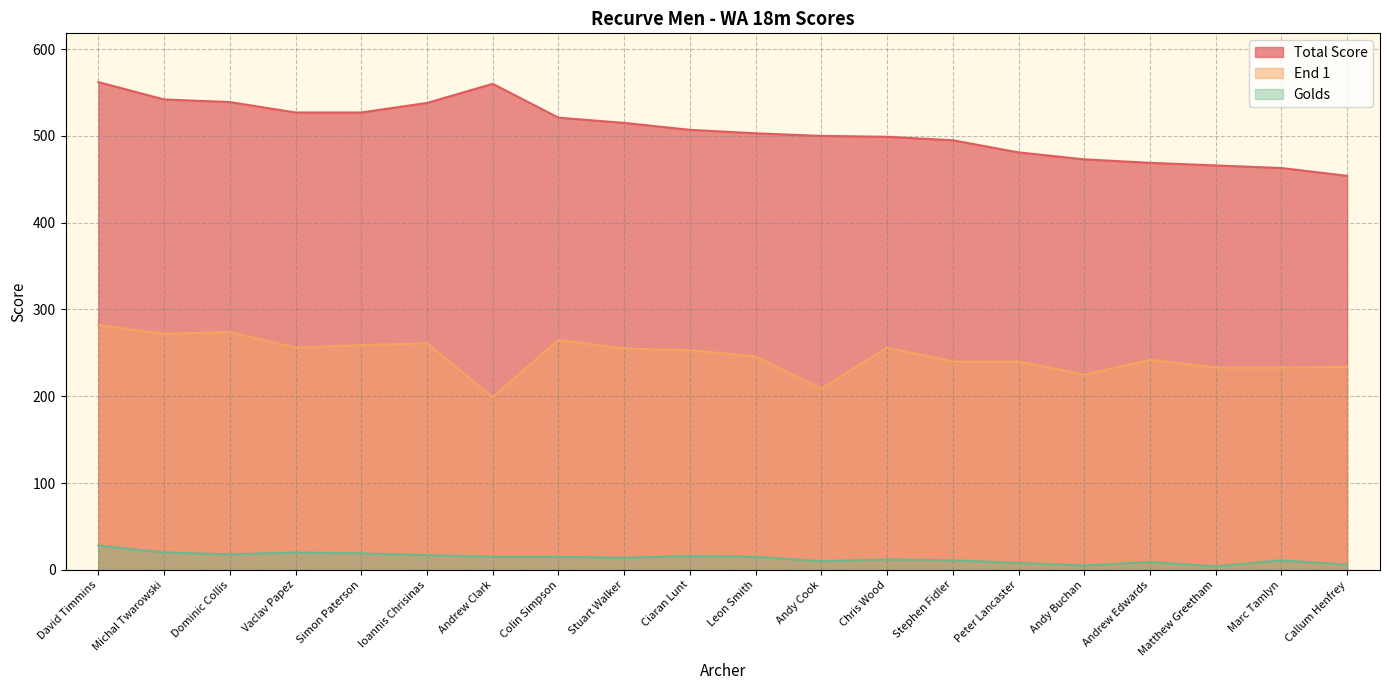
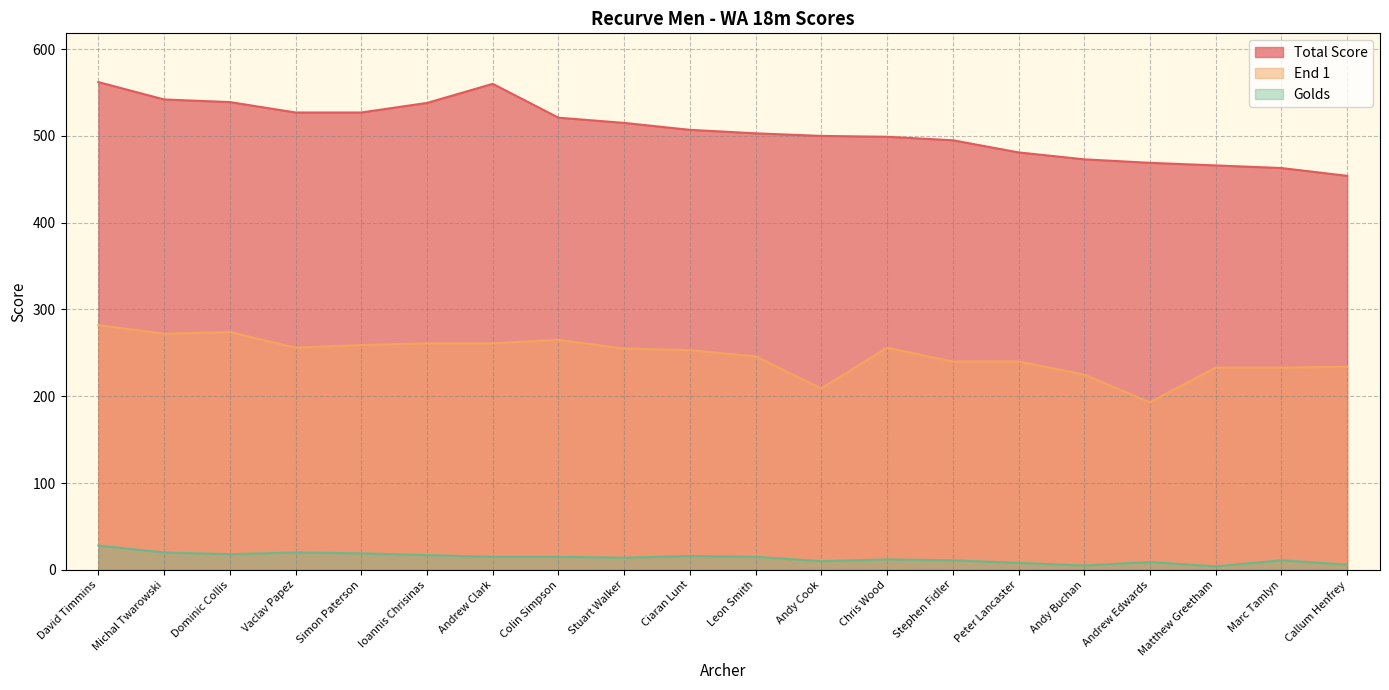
  {
    "Total Score": {
      "David Timmins": 560,
      "Michal Twarowski": 540,
      "Dominic Collis": 540,
      "Vaclav Papez": 530,
      "Simon Paterson": 530,
      "Ioannis Chrisinas": 540,
      "Andrew Clark": 560,
      "Colin Simpson": 520,
      "Stuart Walker": 520,
      "Ciaran Lunt": 510,
      "Leon Smith": 500,
      "Andy Cook": 500,
      "Chris Wood": 500,
      "Stephen Fidler": 500,
      "Peter Lancaster": 480,
      "Andy Buchan": 470,
      "Andrew Edwards": 470,
      "Matthew Greetham": 470,
      "Marc Tamlyn": 460,
      "Callum Henfrey": 450
    },
    "End 1": {
      "David Timmins": 280,
      "Michal Twarowski": 270,
      "Dominic Collis": 270,
      "Vaclav Papez": 260,
      "Simon Paterson": 260,
      "Ioannis Chrisinas": 260,
-     "Andrew Clark": 200,
+     "Andrew Clark": 260,
      "Colin Simpson": 270,
      "Stuart Walker": 260,
      "Ciaran Lunt": 250,
      "Leon Smith": 250,
      "Andy Cook": 210,
      "Chris Wood": 260,
      "Stephen Fidler": 240,
      "Peter Lancaster": 240,
      "Andy Buchan": 230,
-     "Andrew Edwards": 240,
+     "Andrew Edwards": 190,
      "Matthew Greetham": 230,
      "Marc Tamlyn": 230,
      "Callum Henfrey": 230
    },
    "Golds": {
      "David Timmins": 30,
      "Michal Twarowski": 20,
      "Dominic Collis": 20,
      "Vaclav Papez": 20,
      "Simon Paterson": 20,
      "Ioannis Chrisinas": 20,
      "Andrew Clark": 20,
      "Colin Simpson": 20,
      "Stuart Walker": 10,
      "Ciaran Lunt": 20,
      "Leon Smith": 20,
      "Andy Cook": 10,
      "Chris Wood": 10,
      "Stephen Fidler": 10,
      "Peter Lancaster": 10,
      "Andy Buchan": 10,
      "Andrew Edwards": 10,
      "Matthew Greetham": 0,
      "Marc Tamlyn": 10,
      "Callum Henfrey": 10
    }
  }
